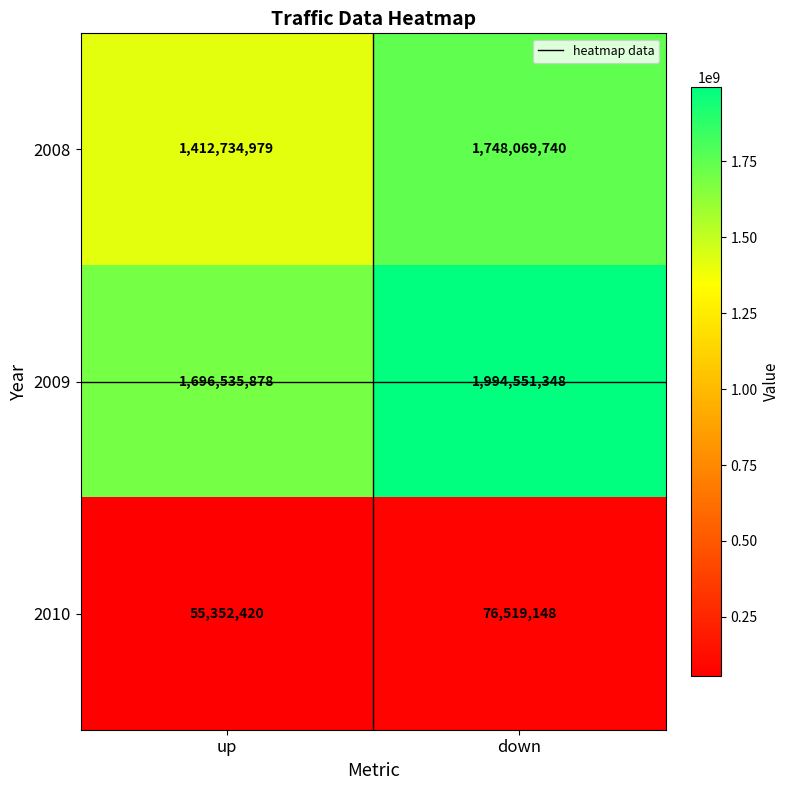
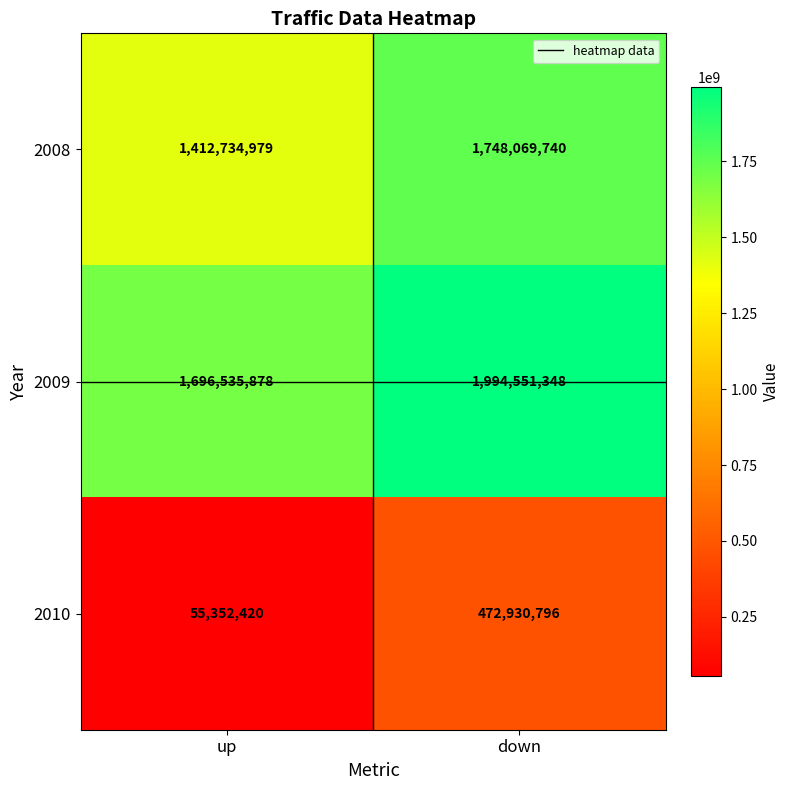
  {
    "2008": {
      "up": "1,412,734,979",
      "down": "1,748,069,740"
    },
    "2009": {
      "up": "1,696,535,878",
      "down": "1,994,551,348"
    },
    "2010": {
      "up": "55,352,420",
-     "down": "76,519,148"
+     "down": "472,930,796"
    }
  }
